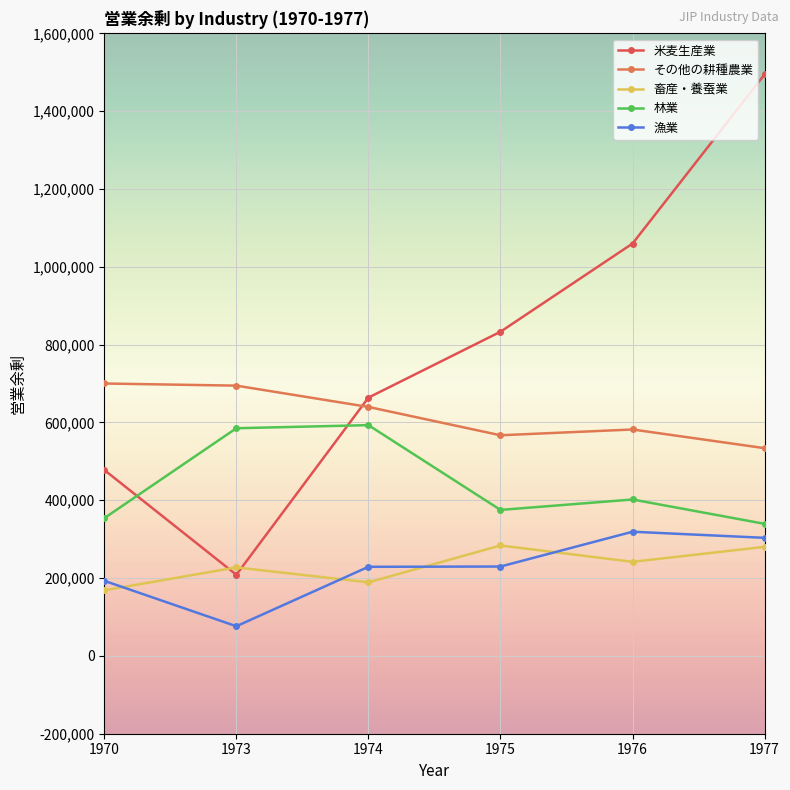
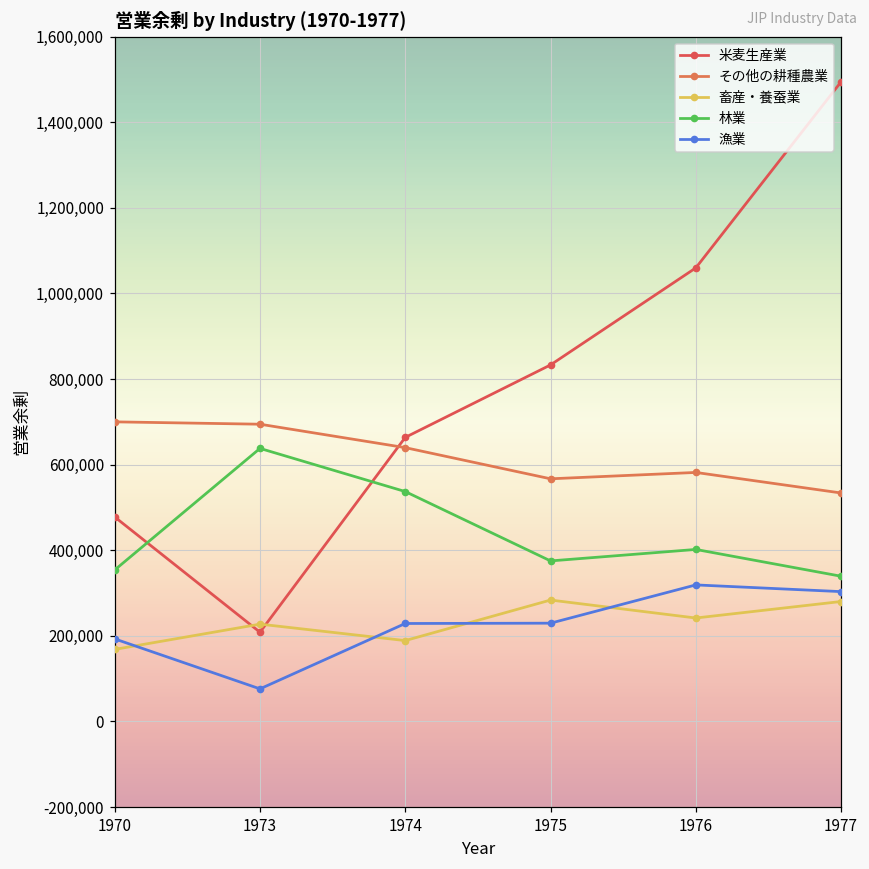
  {
    "畜産・養蚕業": {
      "1970": "170,000",
      "1973": "230,000",
      "1974": "190,000",
      "1975": "280,000",
      "1976": "240,000",
      "1977": "280,000"
    },
    "林業": {
      "1970": "350,000",
-     "1973": "590,000",
-     "1974": "590,000",
+     "1973": "640,000",
+     "1974": "540,000",
      "1975": "380,000",
      "1976": "400,000",
      "1977": "340,000"
    },
    "漁業": {
      "1970": "190,000",
      "1973": "80,000",
      "1974": "230,000",
      "1975": "230,000",
      "1976": "320,000",
      "1977": "300,000"
    }
  }
